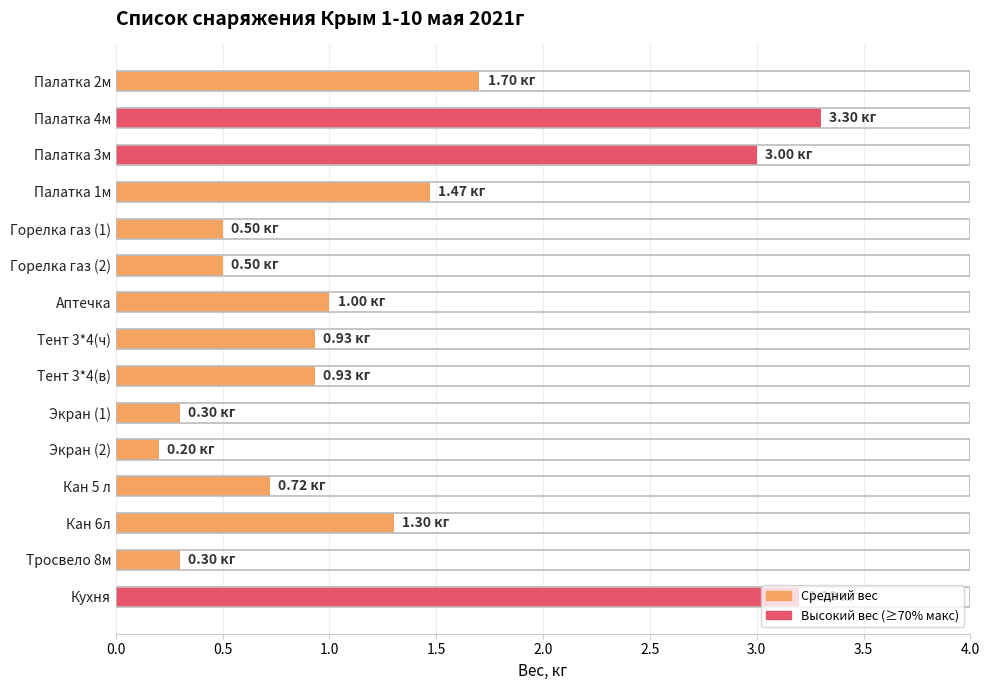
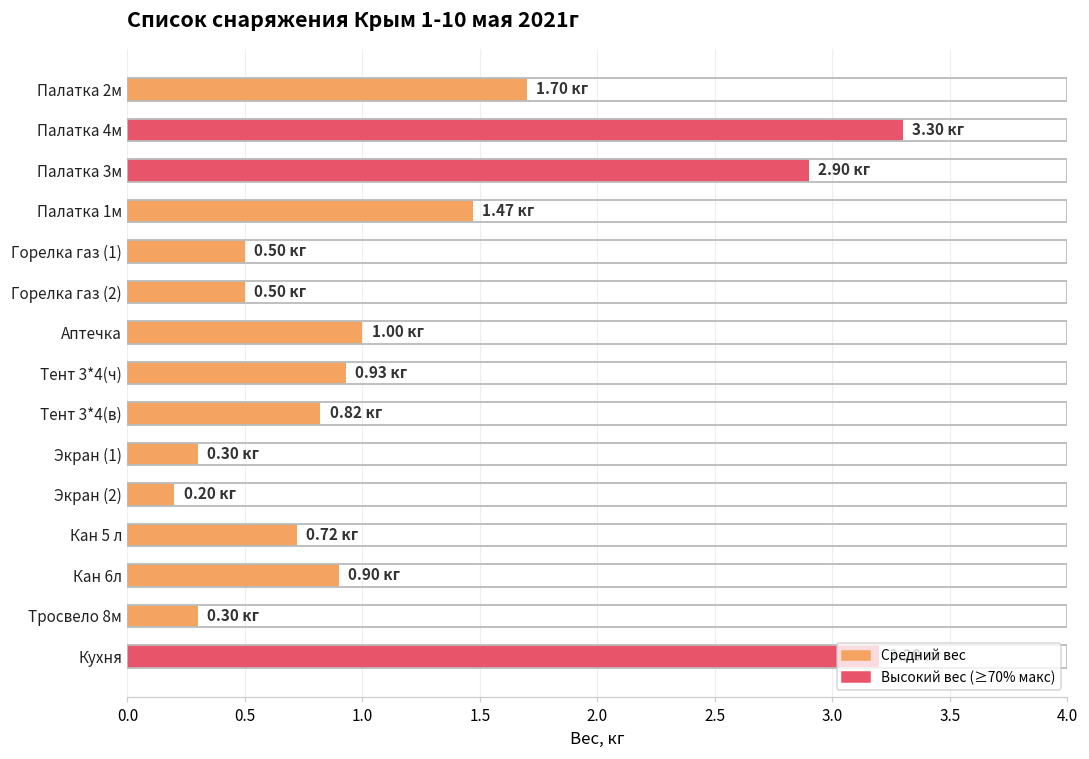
  {
    "Палатка 2м": 1.70,
    "Палатка 4м": 3.30,
-   "Палатка 3м": 3.00,
+   "Палатка 3м": 2.90,
    "Палатка 1м": 1.47,
    "Горелка газ (1)": 0.50,
    "Горелка газ (2)": 0.50,
    "Аптечка": 1.00,
    "Тент 3*4(ч)": 0.93,
-   "Тент 3*4(в)": 0.93,
+   "Тент 3*4(в)": 0.82,
    "Экран (1)": 0.30,
    "Экран (2)": 0.20,
    "Кан 5 л": 0.72,
-   "Кан 6л": 1.30,
+   "Кан 6л": 0.90,
    "Тросвело 8м": 0.30
  }
